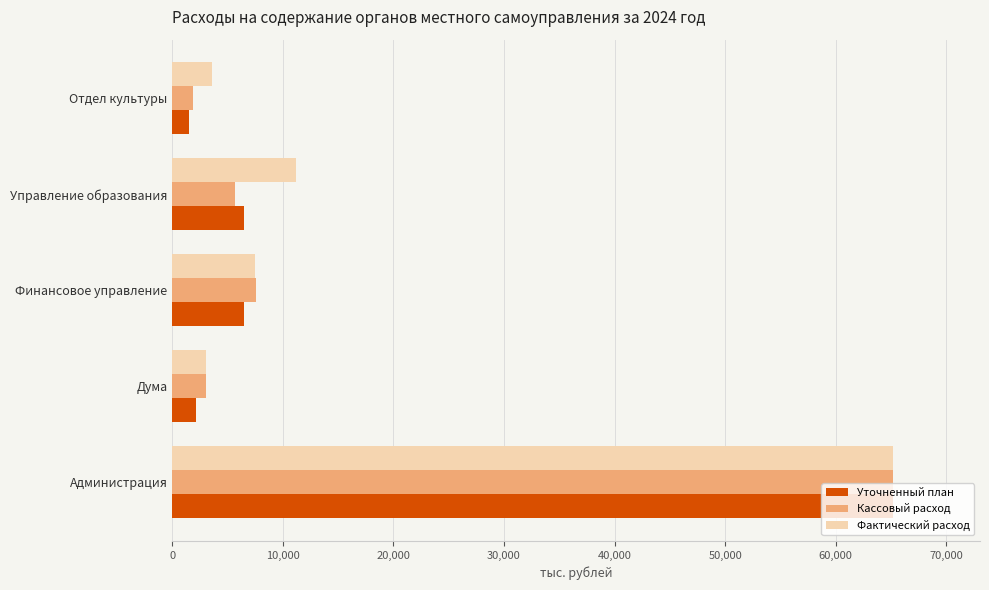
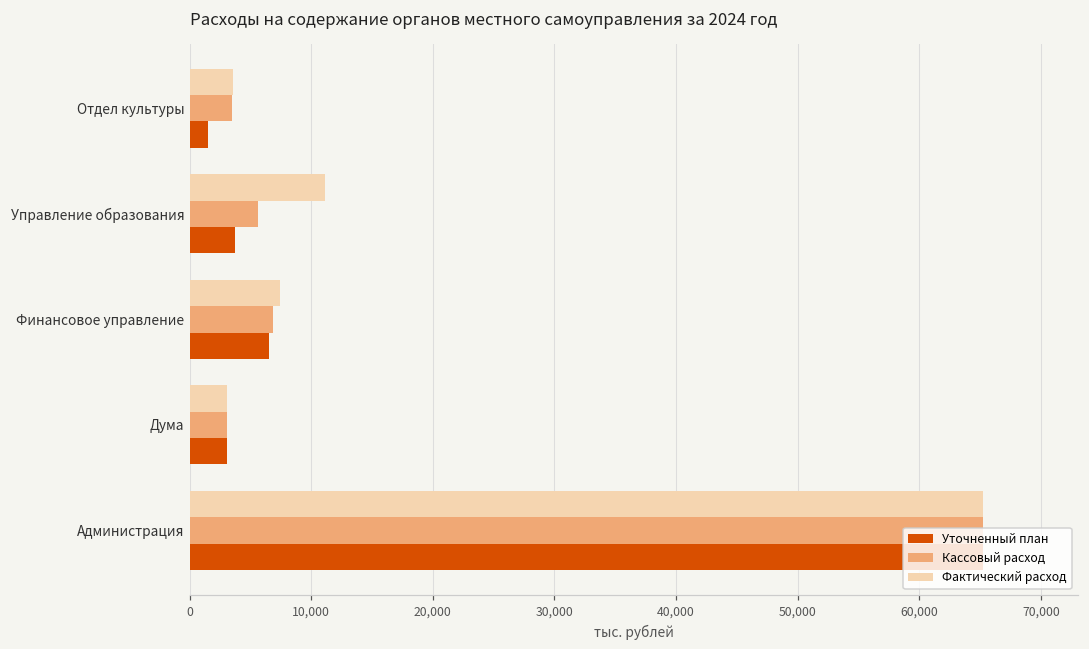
  {
    "Уточненный план": {
      "Отдел культуры": "1,500",
-     "Управление образования": "6,500",
+     "Управление образования": "3,700",
      "Финансовое управление": "6,500",
-     "Дума": "2,100"
+     "Дума": "3,100"
    },
    "Кассовый расход": {
-     "Отдел культуры": "1,800",
+     "Отдел культуры": "3,500",
      "Управление образования": "5,600",
-     "Финансовое управление": "7,600",
+     "Финансовое управление": "6,900",
      "Дума": "3,100",
      "Администрация": "65,200"
    },
    "Фактический расход": {
      "Отдел культуры": "3,600",
      "Управление образования": "11,200",
      "Финансовое управление": "7,500",
      "Дума": "3,000",
      "Администрация": "65,200"
    }
  }
